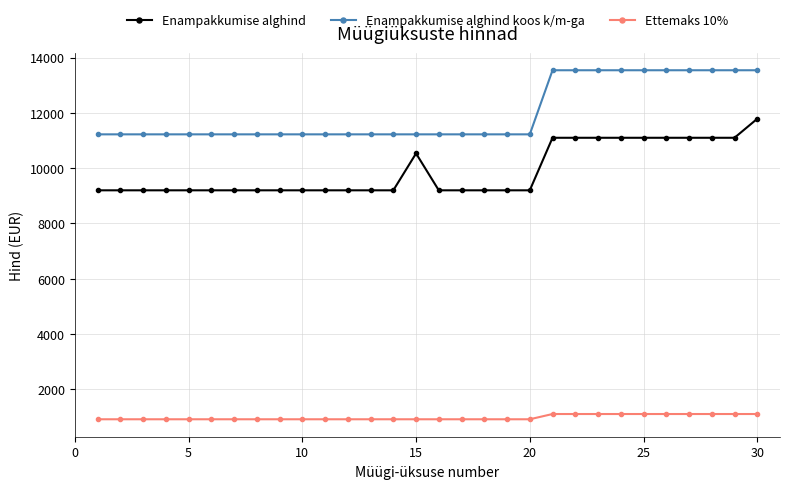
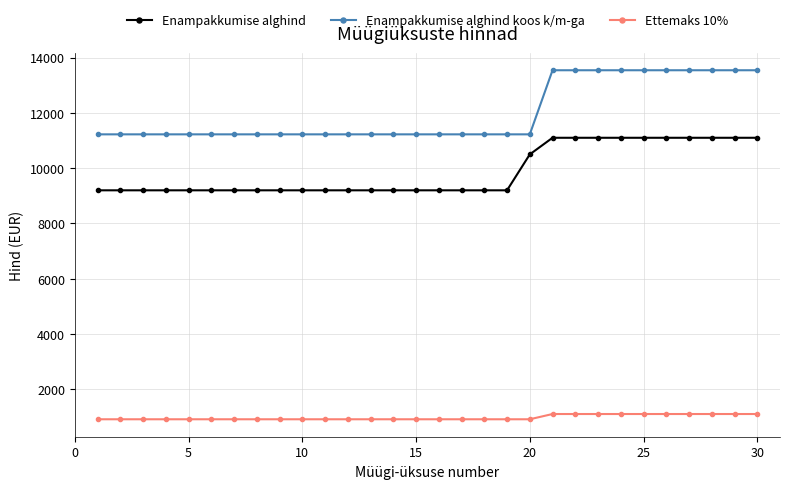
  {
    "Enampakkumise alghind": {
      "5": 9200,
      "10": 9200,
-     "15": 10500,
-     "20": 9200,
+     "15": 9200,
+     "20": 10500,
      "25": 11100,
-     "30": 11800
+     "30": 11100
    },
    "Enampakkumise alghind koos k/m-ga": {
      "5": 11200,
      "10": 11200,
      "15": 11200,
      "20": 11200,
      "25": 13500,
      "30": 13500
    },
    "Ettemaks 10%": {
      "5": 900,
      "10": 900,
      "15": 900,
      "20": 900,
      "25": 1100,
      "30": 1100
    }
  }
